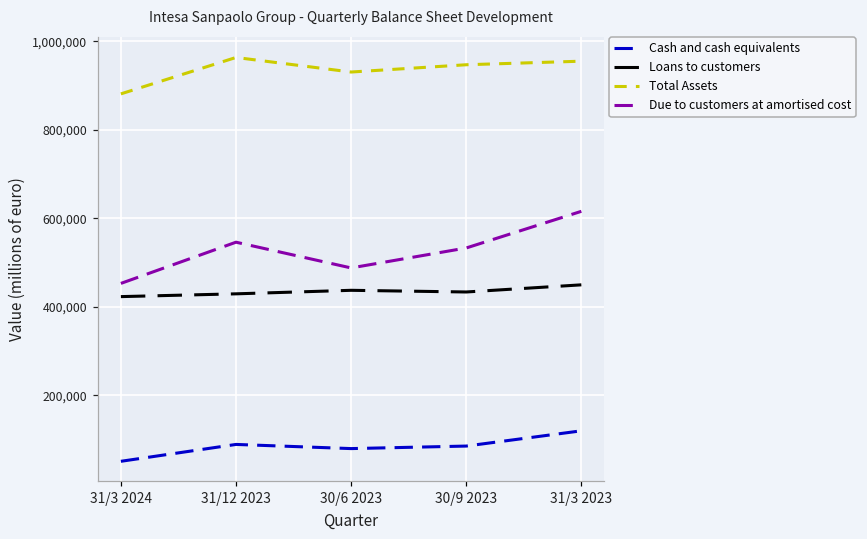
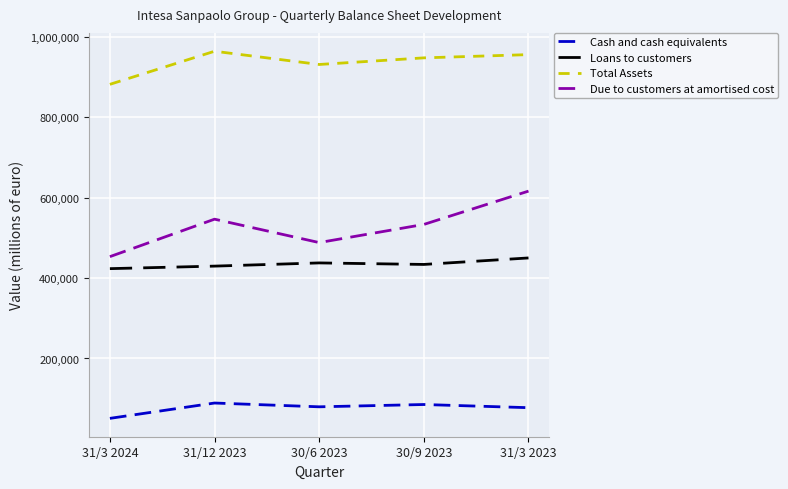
  {
    "Cash and cash equivalents": {
      "31/3 2024": "50,000",
      "31/12 2023": "90,000",
      "30/6 2023": "80,000",
      "30/9 2023": "90,000",
-     "31/3 2023": "120,000"
+     "31/3 2023": "80,000"
    },
    "Loans to customers": {
      "31/3 2024": "420,000",
      "31/12 2023": "430,000",
      "30/6 2023": "440,000",
      "30/9 2023": "430,000",
      "31/3 2023": "450,000"
    },
    "Total Assets": {
      "31/3 2024": "880,000",
      "31/12 2023": "960,000",
      "30/6 2023": "930,000",
      "30/9 2023": "950,000",
      "31/3 2023": "960,000"
    },
    "Due to customers at amortised cost": {
      "31/3 2024": "450,000",
      "31/12 2023": "550,000",
      "30/6 2023": "490,000",
      "30/9 2023": "530,000",
      "31/3 2023": "620,000"
    }
  }
